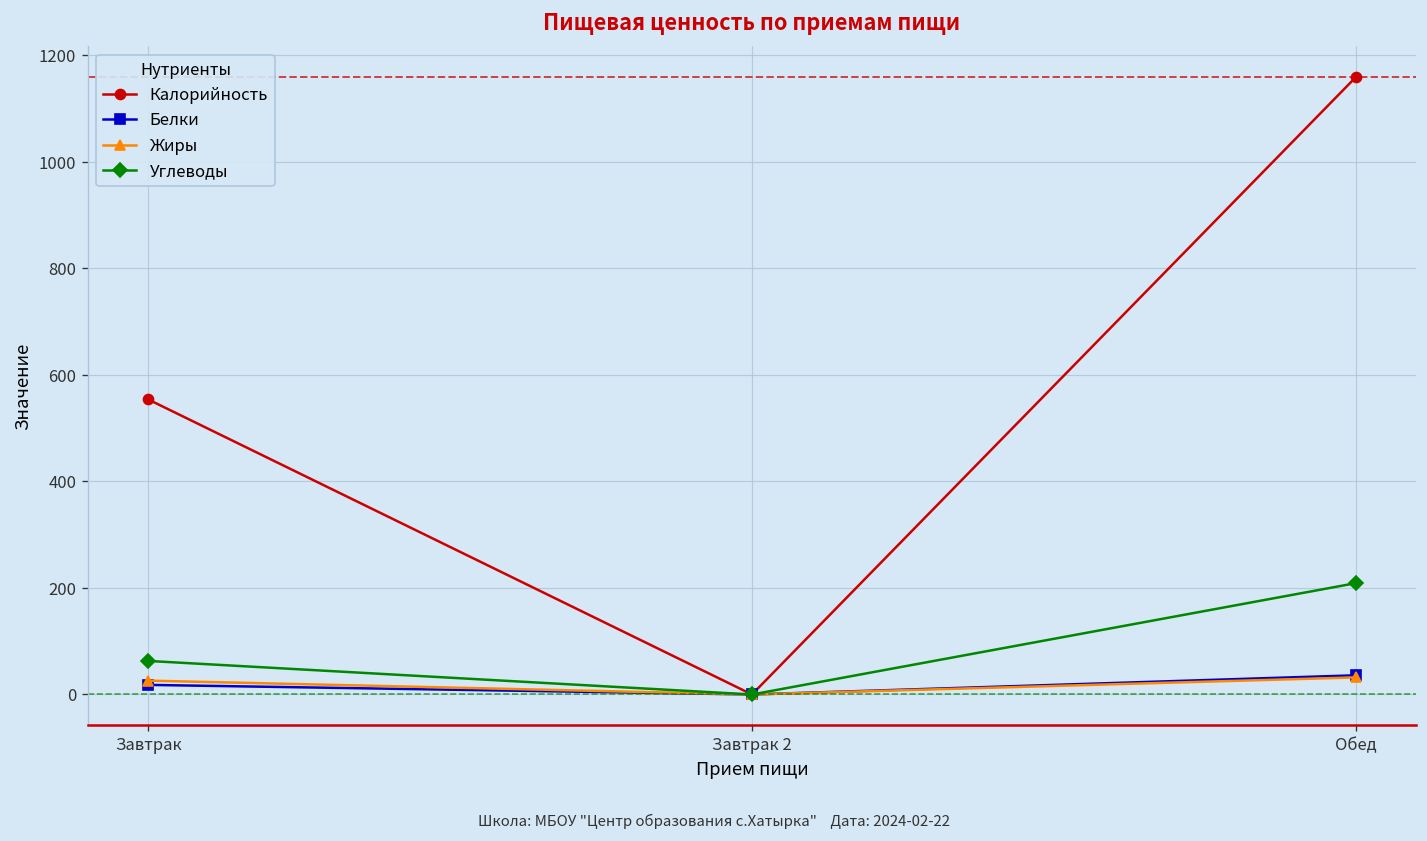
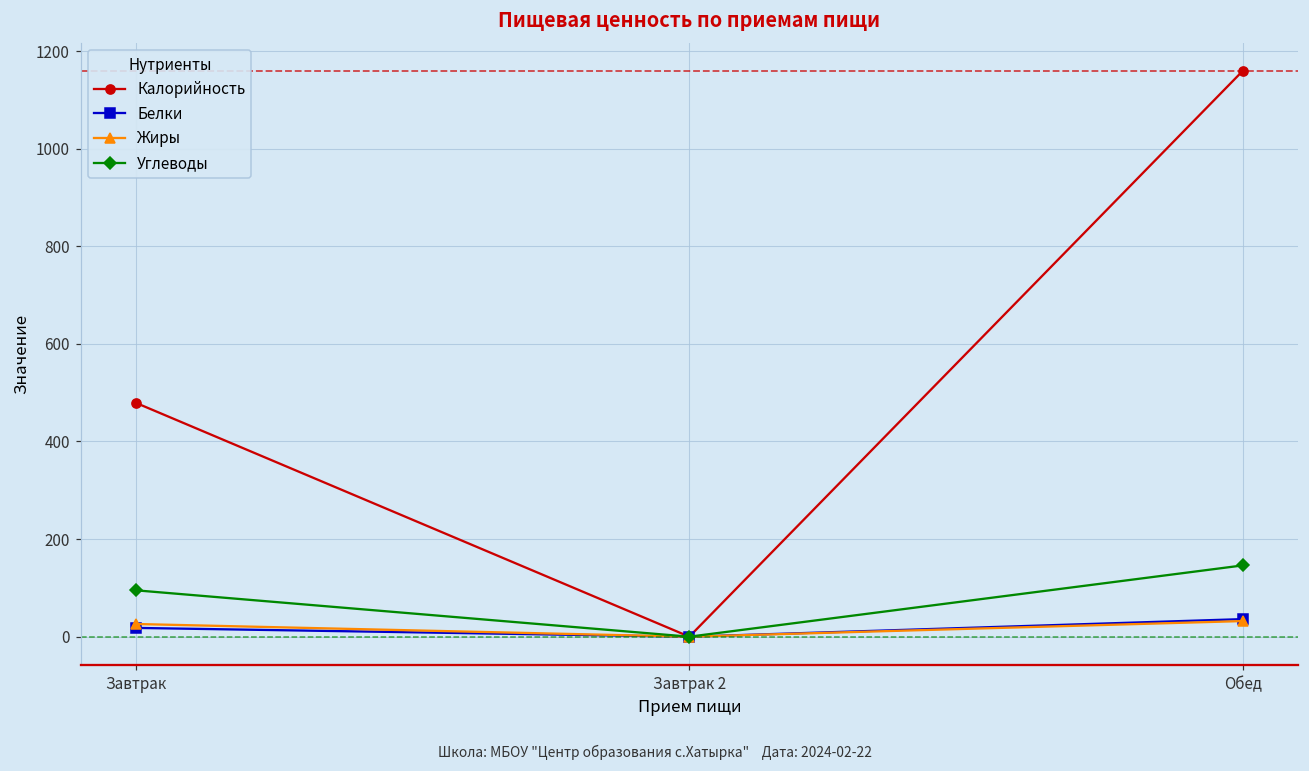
  {
    "Калорийность": {
-     "Завтрак": 550,
+     "Завтрак": 480,
      "Обед": 1160
    },
    "Белки": {
      "Завтрак": 20
    },
    "Жиры": {
      "Завтрак": 30
    },
    "Углеводы": {
-     "Завтрак": 60,
-     "Обед": 210
+     "Завтрак": 100,
+     "Обед": 150
    }
  }
